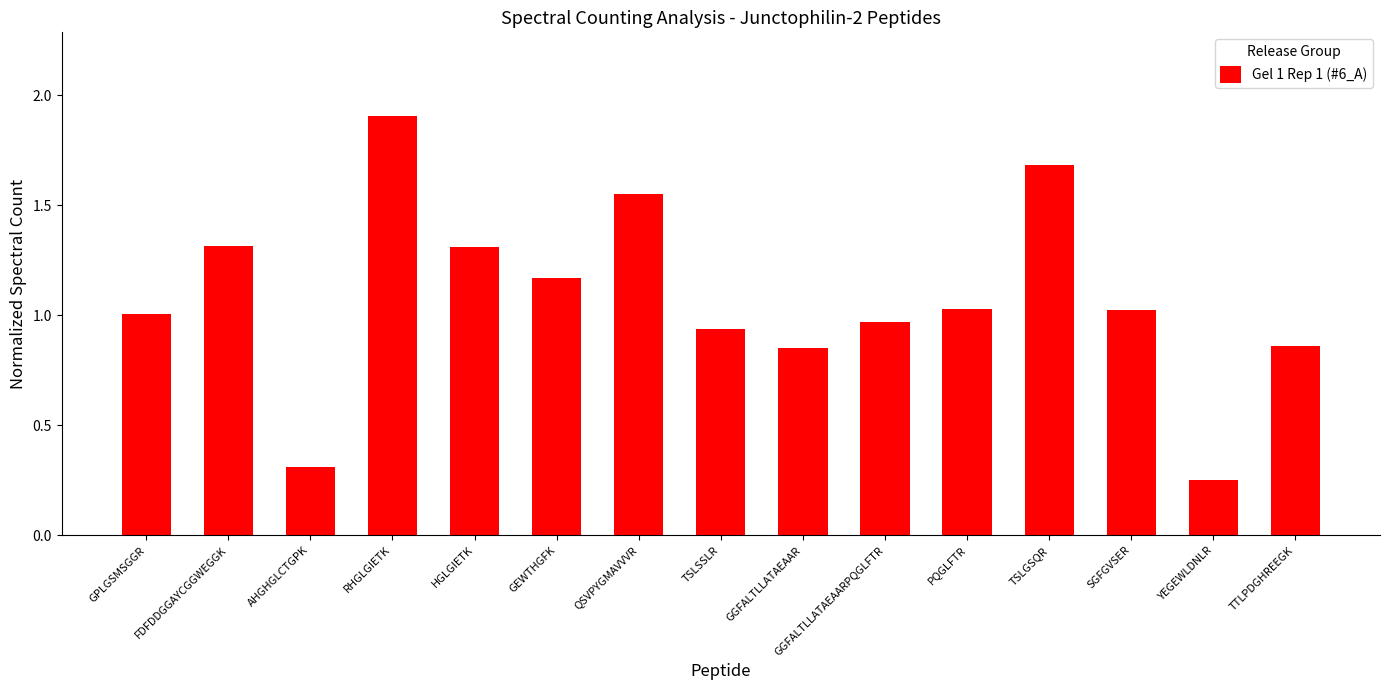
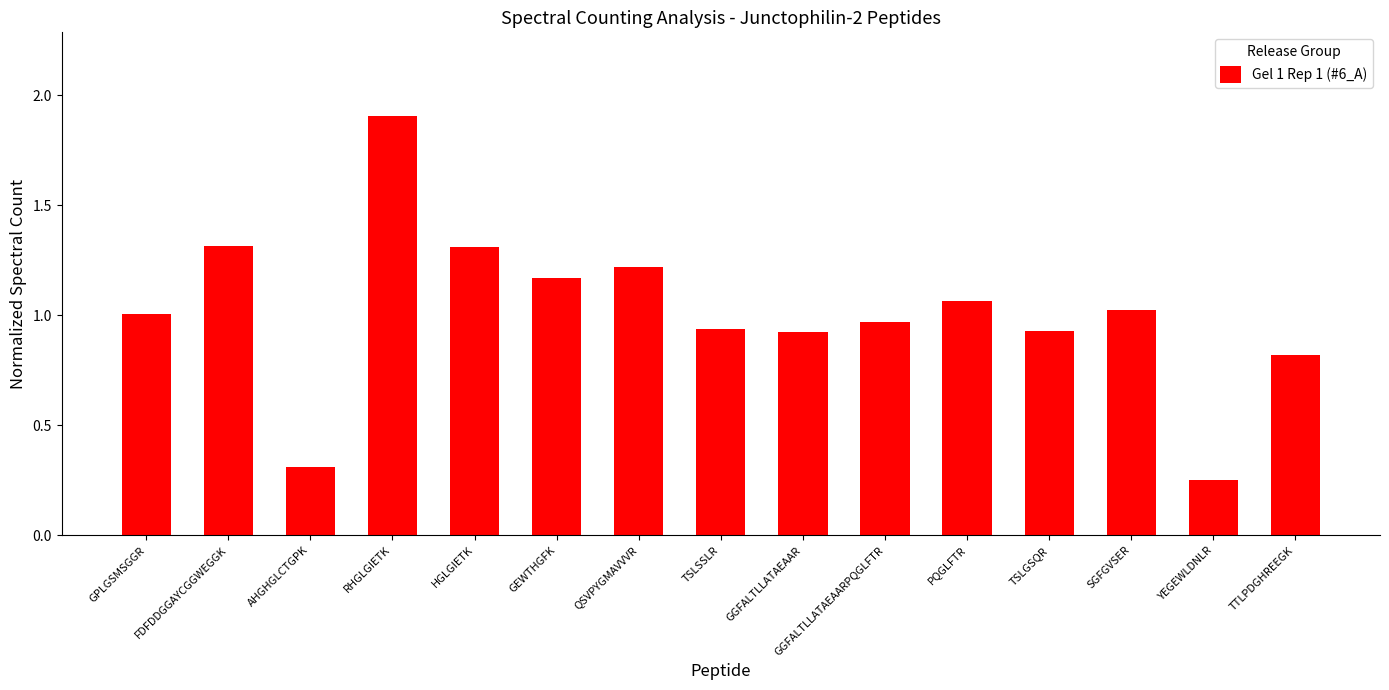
  {
    "GPLGSMSGGR": 1.01,
    "FDFDDGGAYCGGWEGGK": 1.31,
    "AHGHGLCTGPK": 0.31,
    "RHGLGIETK": 1.90,
    "HGLGIETK": 1.31,
    "GEWTHGFK": 1.17,
-   "QSVPYGMAVVVR": 1.55,
+   "QSVPYGMAVVVR": 1.22,
    "TSLSSLR": 0.94,
-   "GGFALTLLATAEAAR": 0.85,
+   "GGFALTLLATAEAAR": 0.92,
    "GGFALTLLATAEAARPQGLFTR": 0.97,
-   "PQGLFTR": 1.03,
-   "TSLGSQR": 1.68,
+   "PQGLFTR": 1.07,
+   "TSLGSQR": 0.93,
    "SGFGVSER": 1.02,
    "YEGEWLDNLR": 0.25,
-   "TTLPDGHREEGK": 0.86
+   "TTLPDGHREEGK": 0.82
  }
